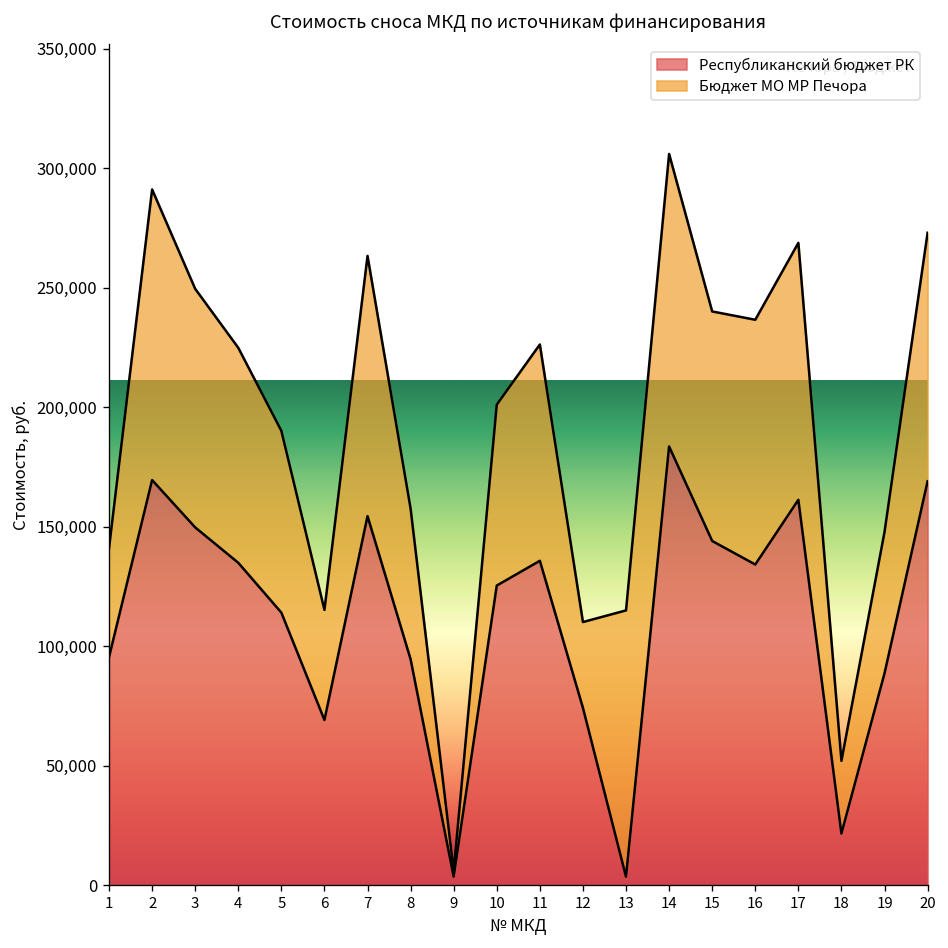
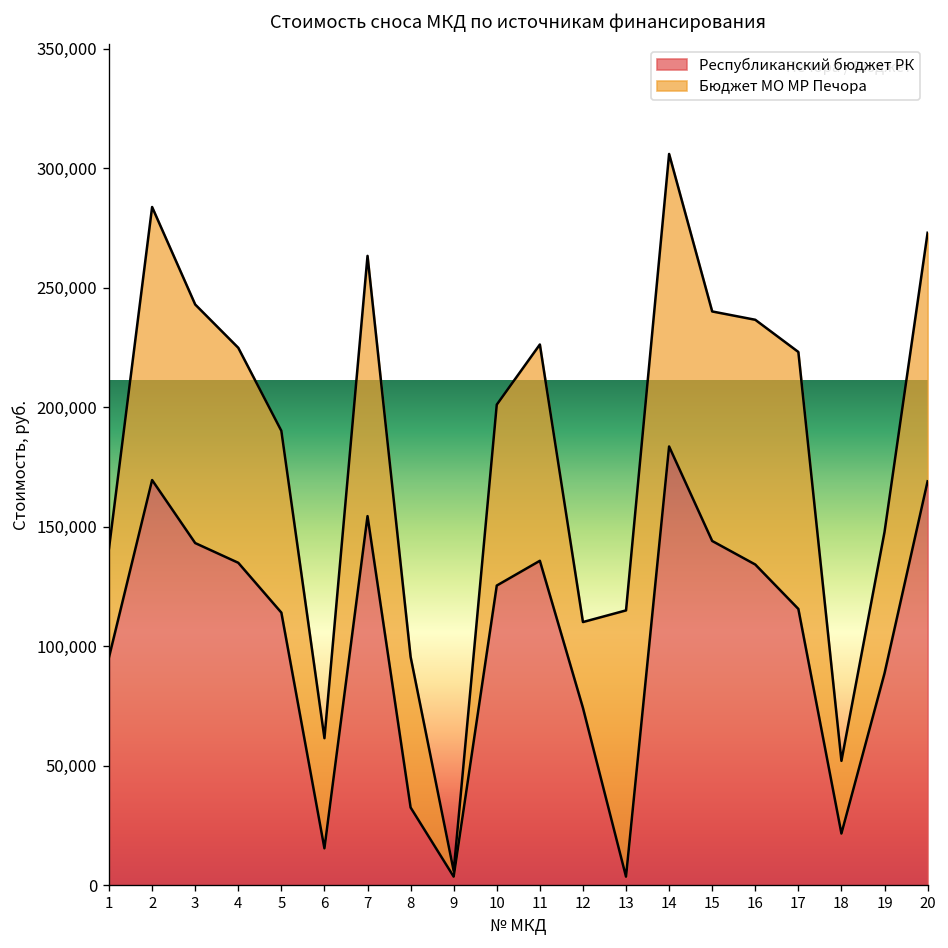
  {
    "Республиканский бюджет РК": {
      "1": "95,000",
      "2": "170,000",
-     "3": "150,000",
+     "3": "143,000",
      "4": "135,000",
      "5": "114,000",
-     "6": "69,000",
+     "6": "15,000",
      "7": "154,000",
-     "8": "95,000",
+     "8": "33,000",
      "9": "4,000",
      "10": "125,000",
      "11": "136,000",
      "12": "74,000",
      "13": "4,000",
      "14": "184,000",
      "15": "144,000",
      "16": "134,000",
-     "17": "161,000",
+     "17": "116,000",
      "18": "22,000",
      "19": "89,000",
      "20": "169,000"
    },
    "Бюджет МО МР Печора": {
      "1": "46,000",
-     "2": "122,000",
+     "2": "114,000",
      "3": "100,000",
      "4": "90,000",
      "5": "76,000",
      "6": "46,000",
      "7": "109,000",
      "8": "63,000",
      "9": "2,000",
      "10": "76,000",
      "11": "91,000",
      "12": "36,000",
      "13": "111,000",
      "14": "122,000",
      "15": "96,000",
      "16": "102,000",
      "17": "108,000",
      "18": "30,000",
      "19": "59,000",
      "20": "104,000"
    }
  }
